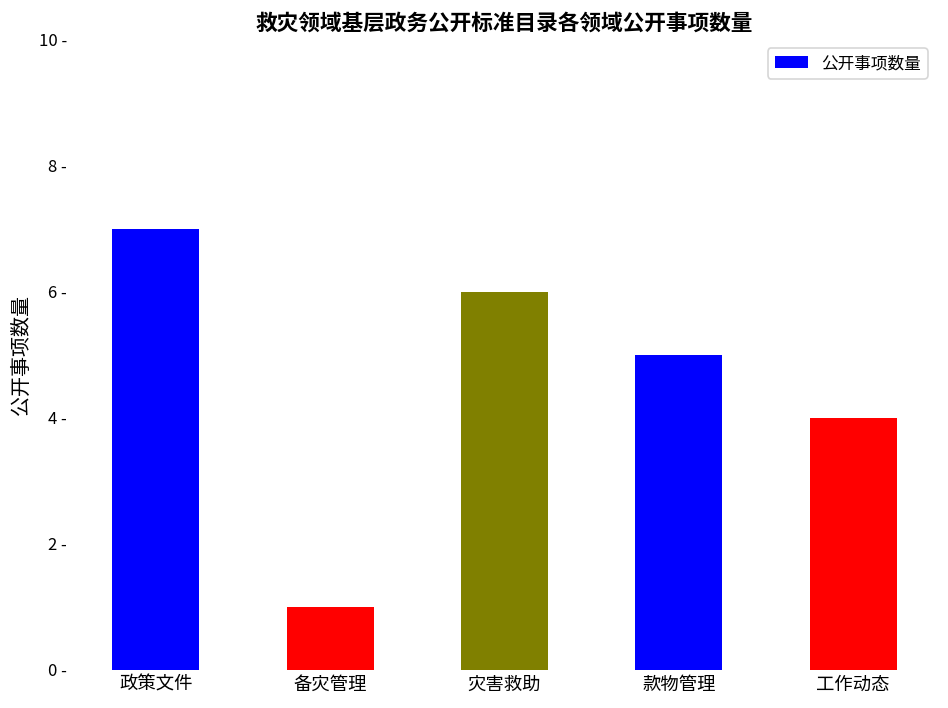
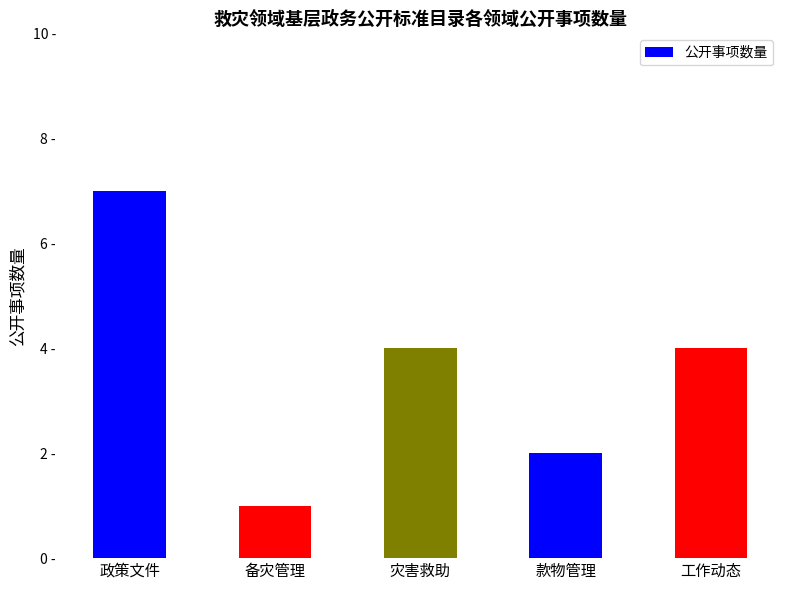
  {
    "政策文件": "7 -",
    "备灾管理": "1 -",
-   "灾害救助": "6 -",
-   "款物管理": "5 -",
+   "灾害救助": "4 -",
+   "款物管理": "2 -",
    "工作动态": "4 -"
  }
